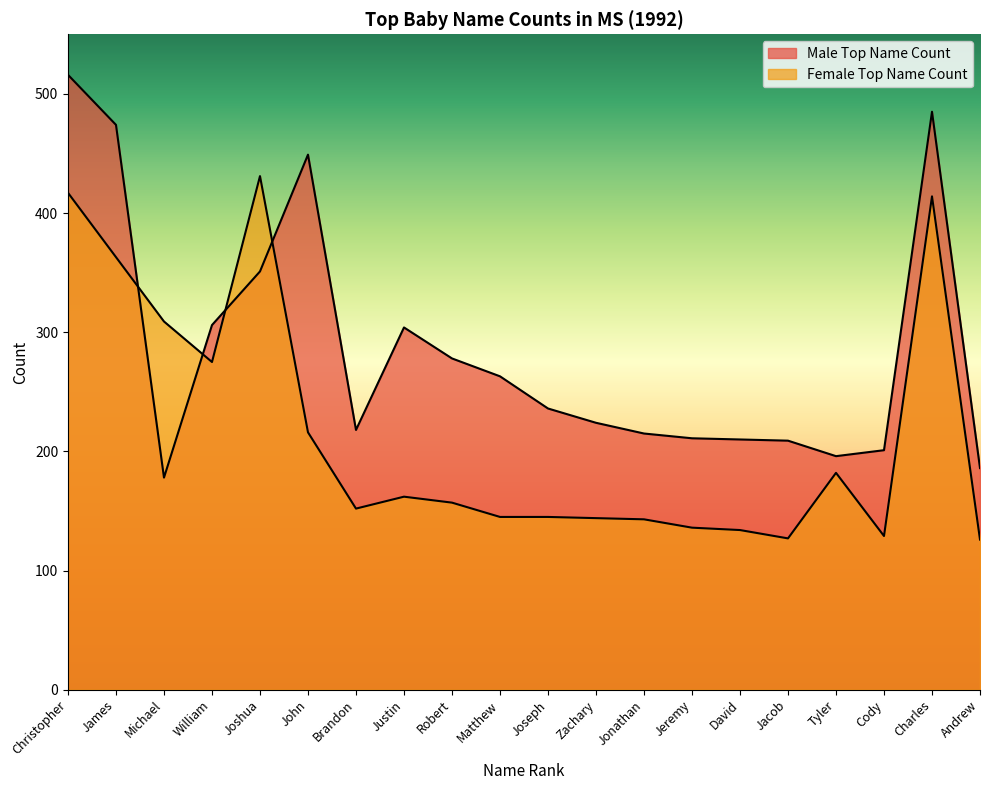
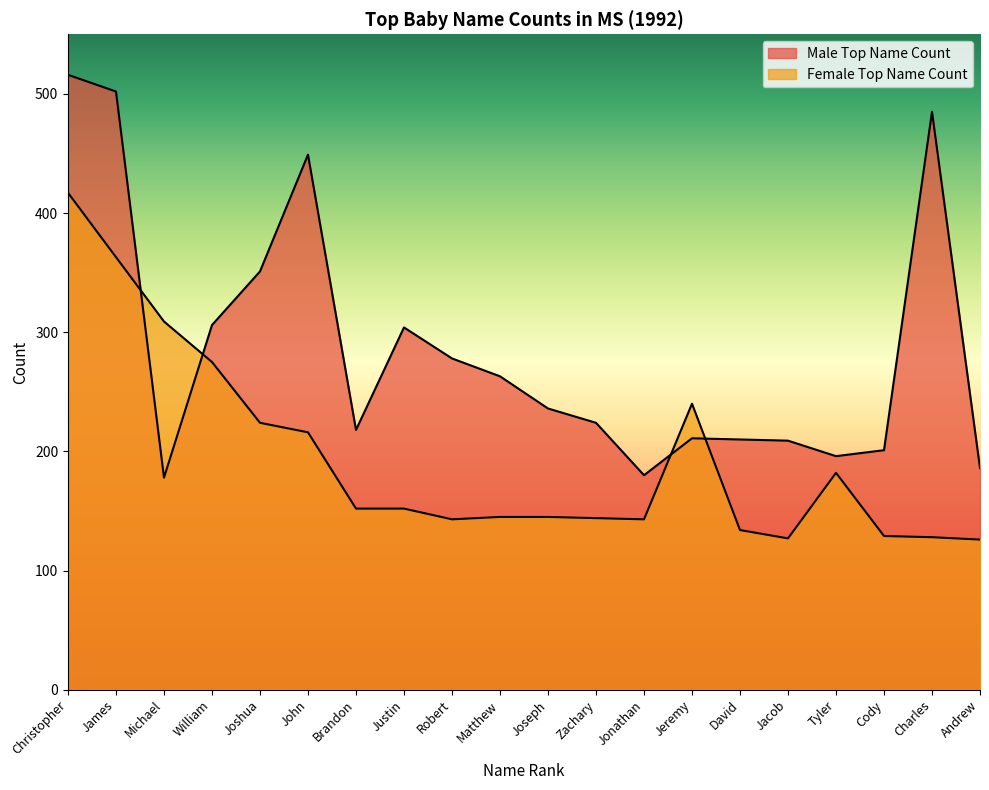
  {
    "Male Top Name Count": {
      "Christopher": 516,
-     "James": 474,
+     "James": 502,
      "Michael": 178,
      "William": 306,
      "Joshua": 351,
      "John": 449,
      "Brandon": 218,
      "Justin": 304,
      "Robert": 278,
      "Matthew": 263,
      "Joseph": 236,
      "Zachary": 224,
-     "Jonathan": 215,
+     "Jonathan": 180,
      "Jeremy": 211,
      "David": 210,
      "Jacob": 209,
      "Tyler": 196,
      "Cody": 201,
      "Charles": 485,
      "Andrew": 186
    },
    "Female Top Name Count": {
      "Christopher": 417,
      "James": 363,
      "Michael": 309,
      "William": 275,
-     "Joshua": 431,
+     "Joshua": 224,
      "John": 216,
      "Brandon": 152,
-     "Justin": 162,
-     "Robert": 157,
+     "Justin": 152,
+     "Robert": 143,
      "Matthew": 145,
      "Joseph": 145,
      "Zachary": 144,
      "Jonathan": 143,
-     "Jeremy": 136,
+     "Jeremy": 240,
      "David": 134,
      "Jacob": 127,
      "Tyler": 182,
      "Cody": 129,
-     "Charles": 414,
+     "Charles": 128,
      "Andrew": 126
    }
  }
